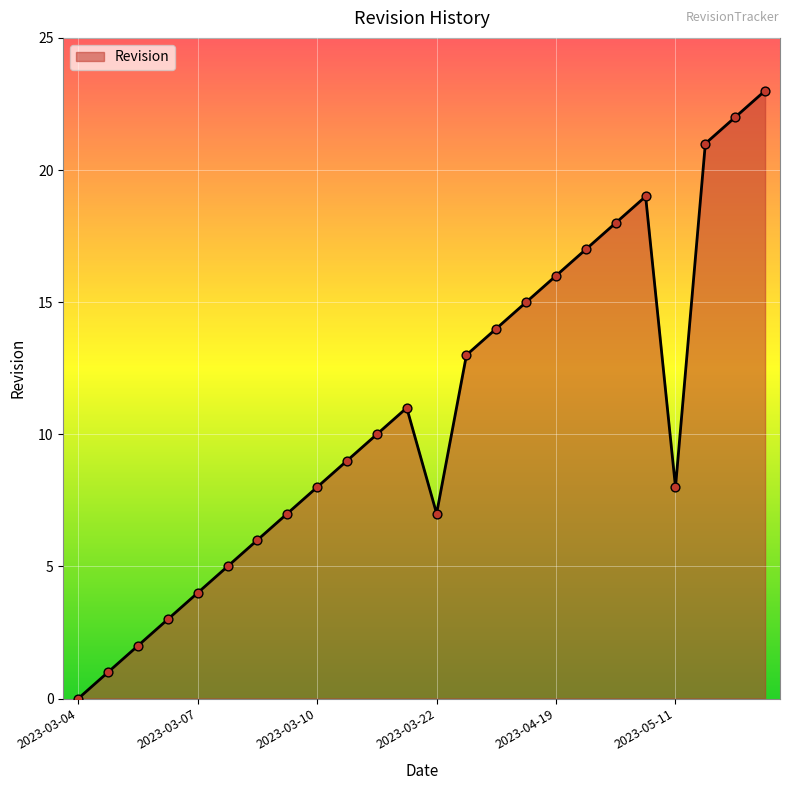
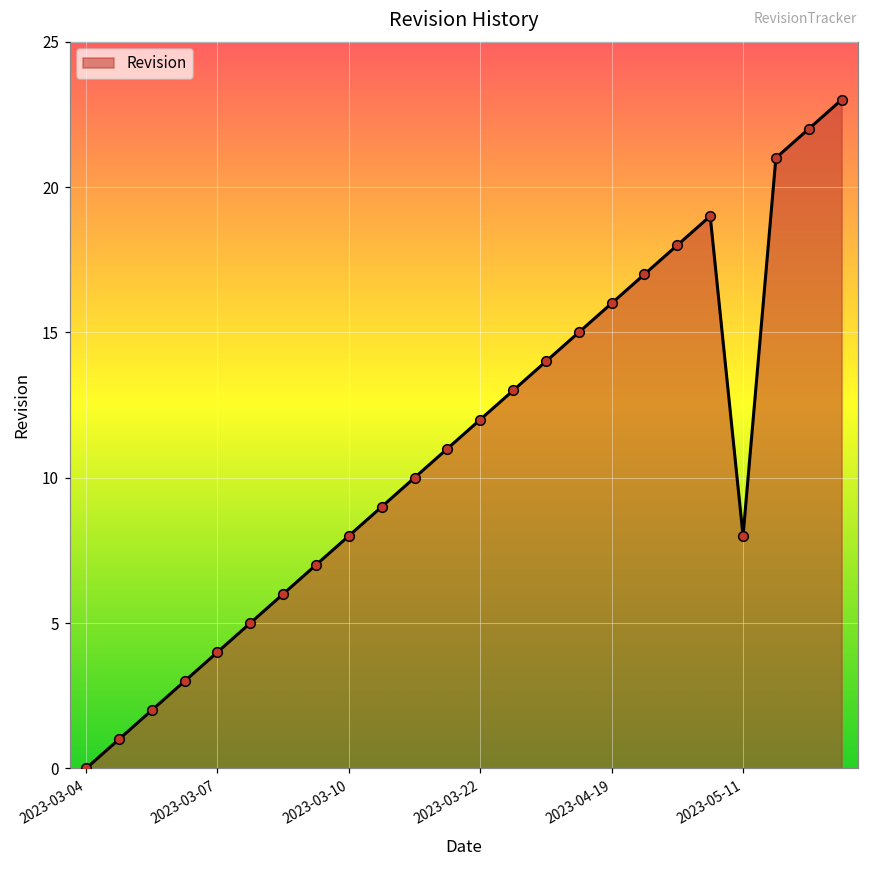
  {
    "2023-03-10": 8,
-   "2023-03-22": 7,
+   "2023-03-22": 12,
    "2023-04-19": 16,
    "2023-05-11": 8
  }
